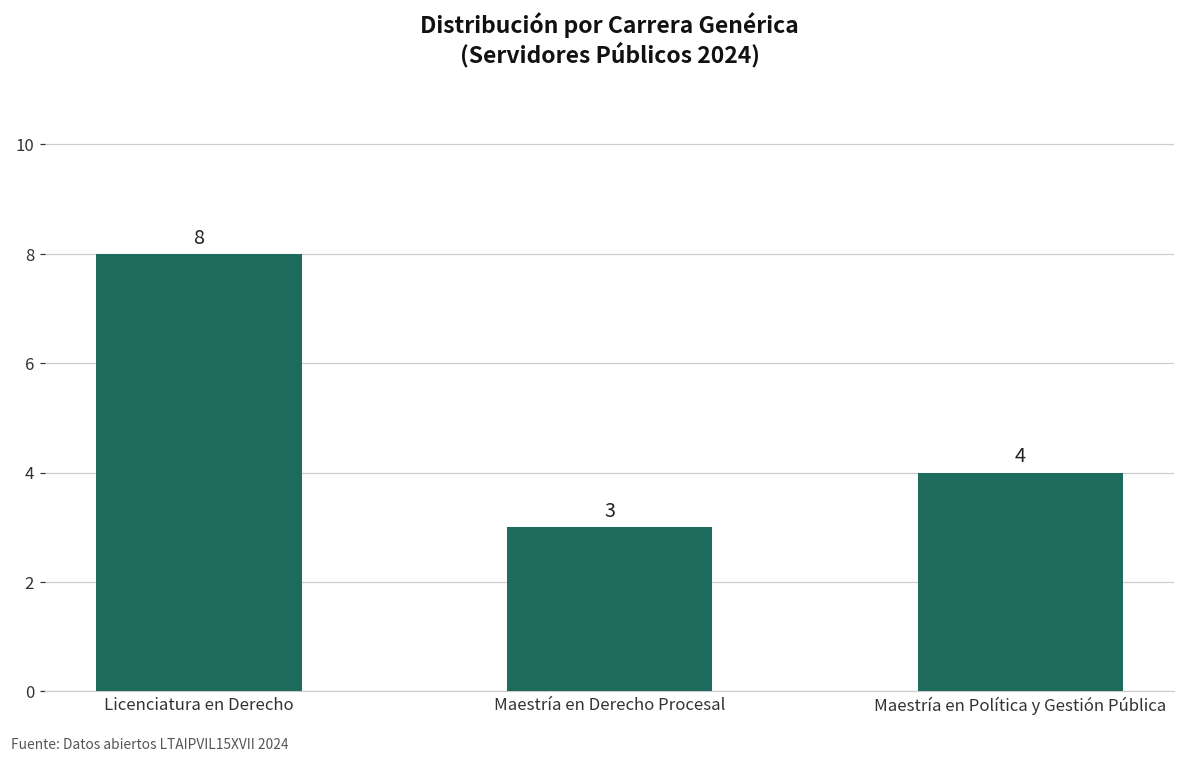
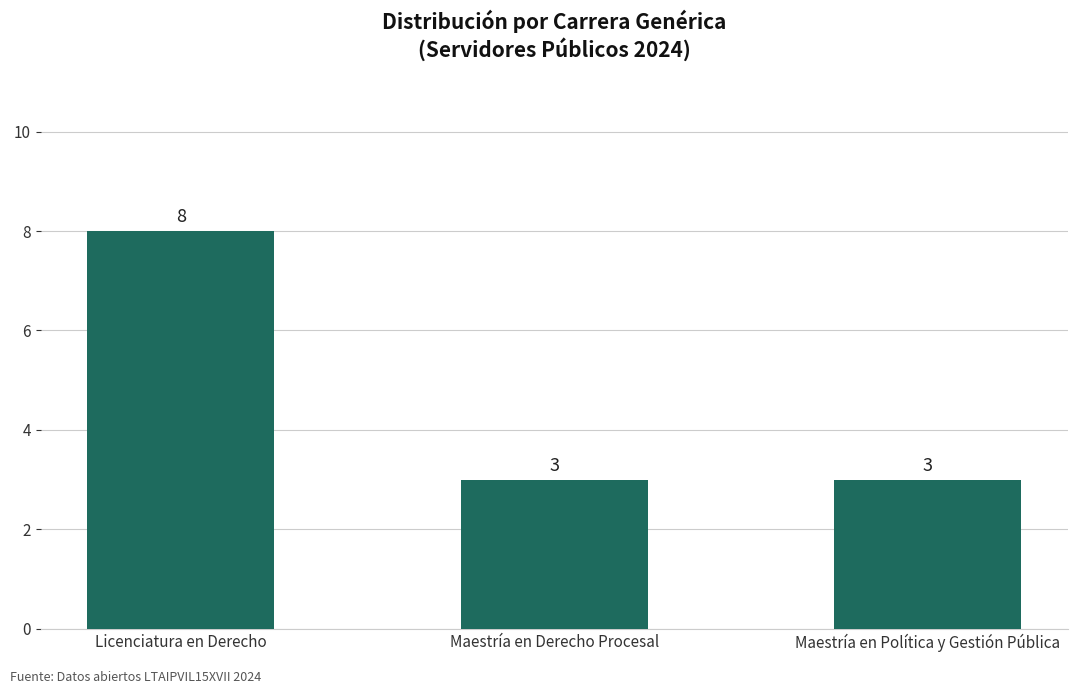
  {
    "Licenciatura en Derecho": 8,
    "Maestría en Derecho Procesal": 3,
-   "Maestría en Política y Gestión Pública": 4
+   "Maestría en Política y Gestión Pública": 3
  }
